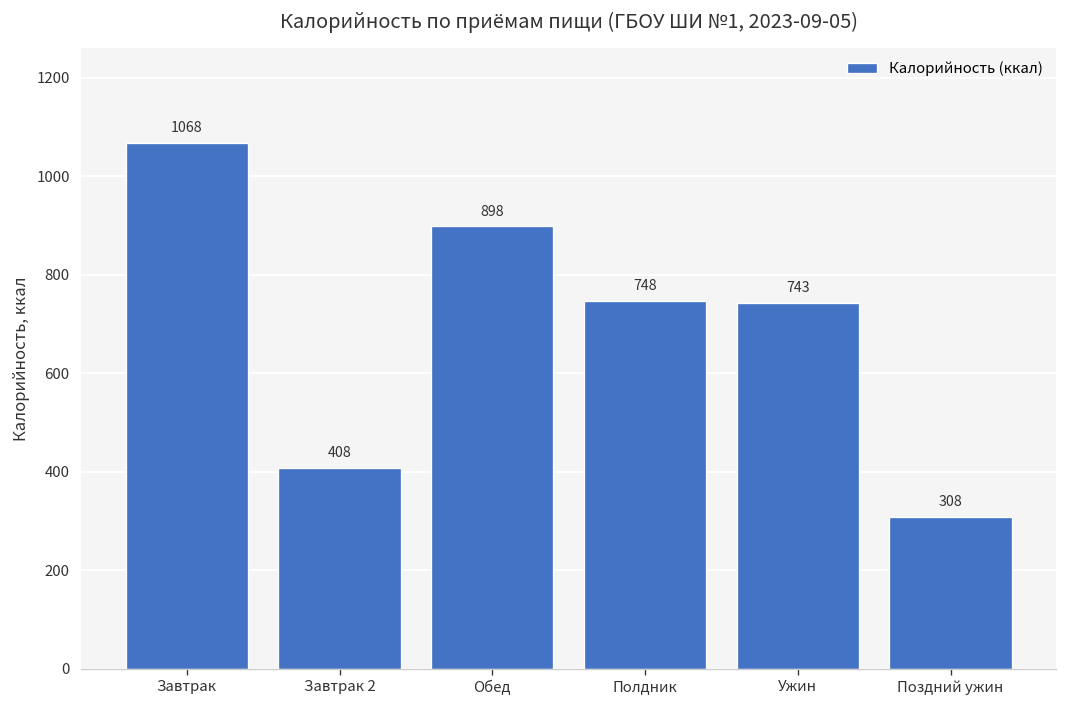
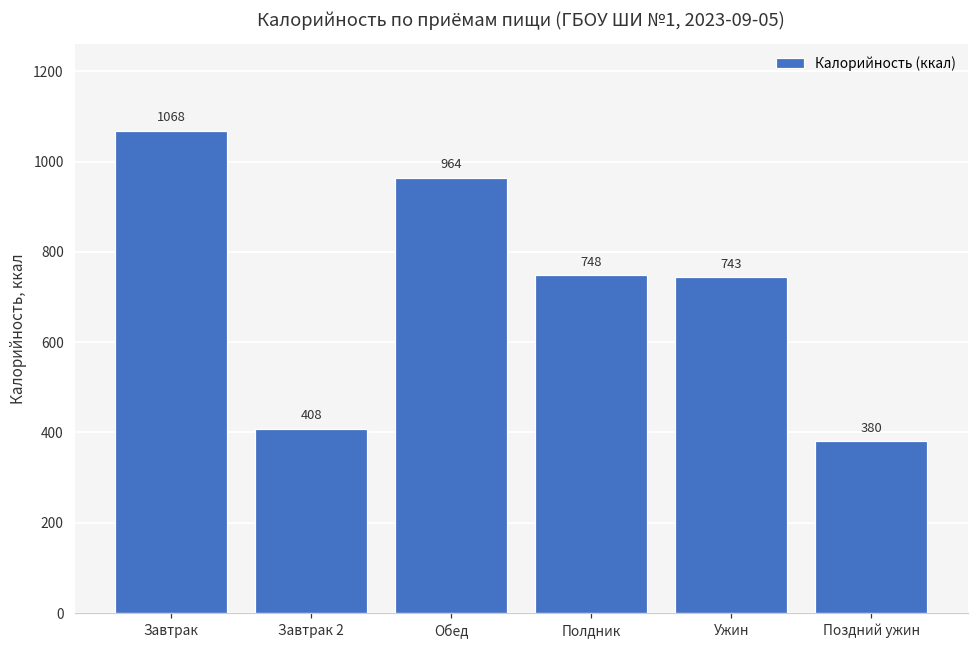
  {
    "Завтрак": 1068,
    "Завтрак 2": 408,
-   "Обед": 898,
+   "Обед": 964,
    "Полдник": 748,
    "Ужин": 743,
-   "Поздний ужин": 308
+   "Поздний ужин": 380
  }
